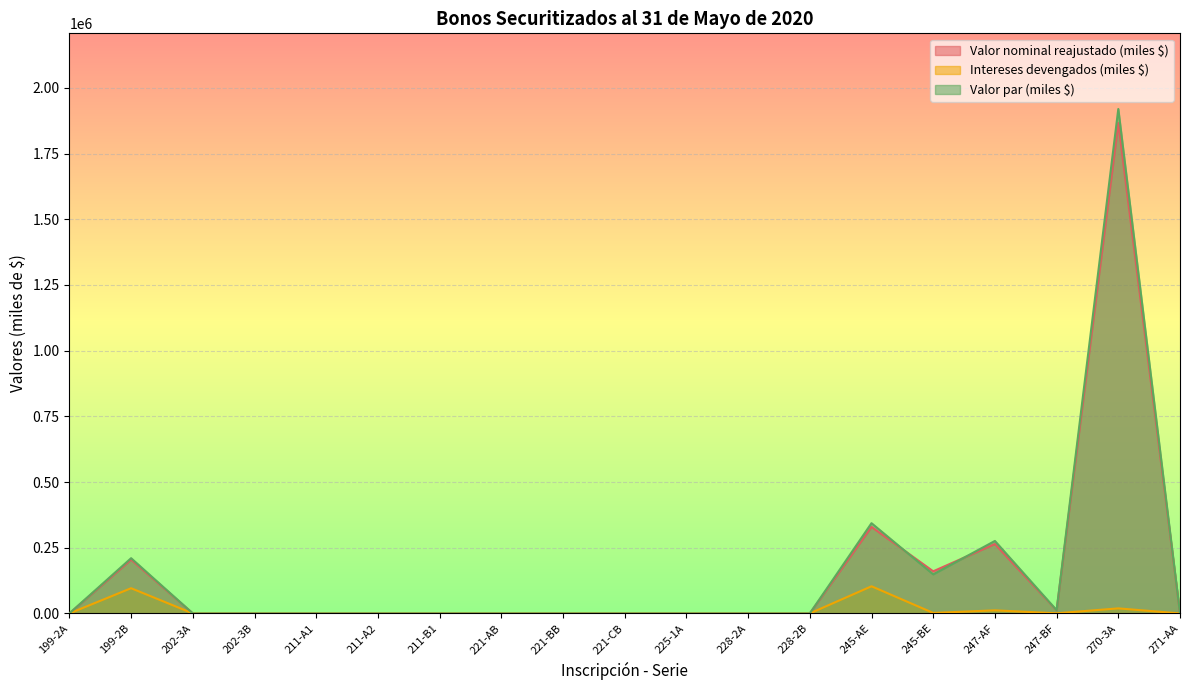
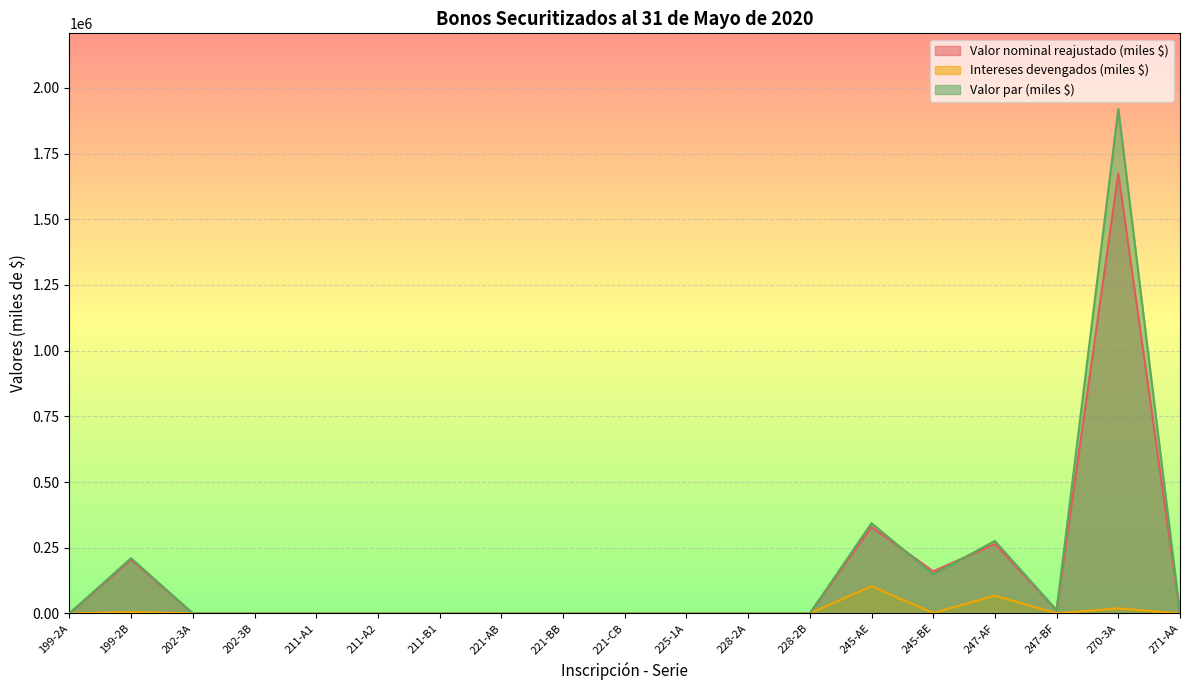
  {
    "Valor nominal reajustado (miles $)": {
      "245-AE": 330000,
      "245-BE": 160000,
      "247-AF": 260000,
-     "270-3A": 1870000
+     "270-3A": 1670000
    },
    "Intereses devengados (miles $)": {
-     "199-2B": 100000,
+     "199-2B": 10000,
      "245-AE": 100000,
      "245-BE": 0,
-     "247-AF": 10000,
+     "247-AF": 70000,
      "247-BF": 0,
      "270-3A": 20000
    },
    "Valor par (miles $)": {
      "245-AE": 340000,
      "245-BE": 150000,
      "247-AF": 280000,
      "270-3A": 1920000
    }
  }
